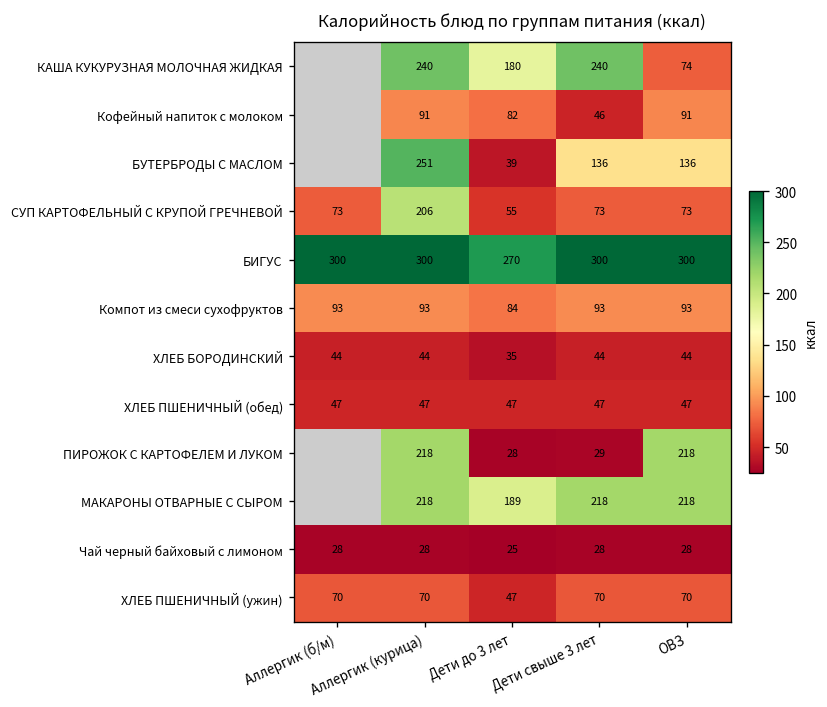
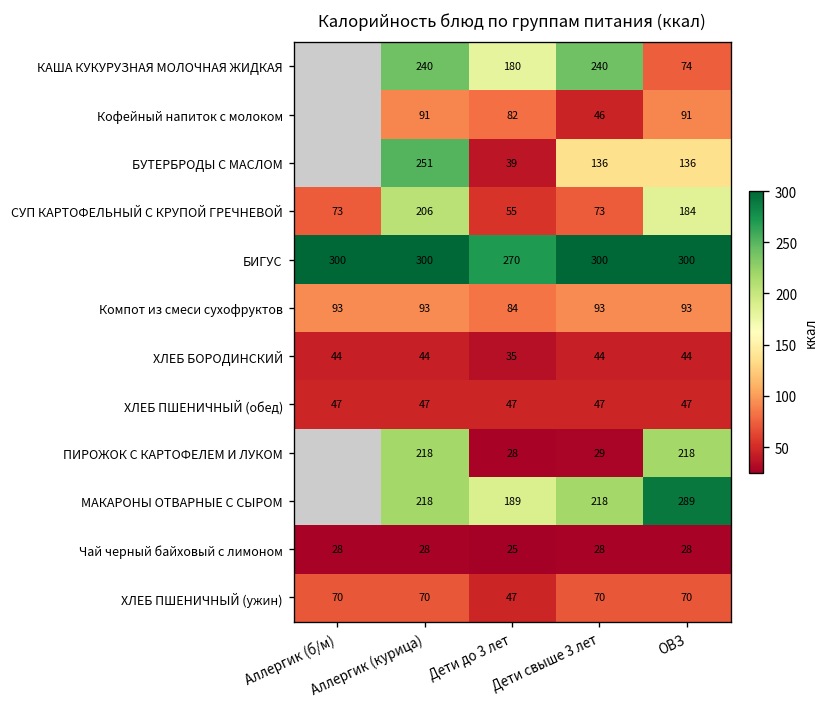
  {
    "КАША КУКУРУЗНАЯ МОЛОЧНАЯ ЖИДКАЯ": {
      "Аллергик (курица)": 240,
      "Дети до 3 лет": 180,
      "Дети свыше 3 лет": 240,
      "ОВЗ": 74
    },
    "Кофейный напиток с молоком": {
      "Аллергик (курица)": 91,
      "Дети до 3 лет": 82,
      "Дети свыше 3 лет": 46,
      "ОВЗ": 91
    },
    "БУТЕРБРОДЫ С МАСЛОМ": {
      "Аллергик (курица)": 251,
      "Дети до 3 лет": 39,
      "Дети свыше 3 лет": 136,
      "ОВЗ": 136
    },
    "СУП КАРТОФЕЛЬНЫЙ С КРУПОЙ ГРЕЧНЕВОЙ": {
      "Аллергик (б/м)": 73,
      "Аллергик (курица)": 206,
      "Дети до 3 лет": 55,
      "Дети свыше 3 лет": 73,
-     "ОВЗ": 73
+     "ОВЗ": 184
    },
    "БИГУС": {
      "Аллергик (б/м)": 300,
      "Аллергик (курица)": 300,
      "Дети до 3 лет": 270,
      "Дети свыше 3 лет": 300,
      "ОВЗ": 300
    },
    "Компот из смеси сухофруктов": {
      "Аллергик (б/м)": 93,
      "Аллергик (курица)": 93,
      "Дети до 3 лет": 84,
      "Дети свыше 3 лет": 93,
      "ОВЗ": 93
    },
    "ХЛЕБ БОРОДИНСКИЙ": {
      "Аллергик (б/м)": 44,
      "Аллергик (курица)": 44,
      "Дети до 3 лет": 35,
      "Дети свыше 3 лет": 44,
      "ОВЗ": 44
    },
    "ХЛЕБ ПШЕНИЧНЫЙ (обед)": {
      "Аллергик (б/м)": 47,
      "Аллергик (курица)": 47,
      "Дети до 3 лет": 47,
      "Дети свыше 3 лет": 47,
      "ОВЗ": 47
    },
    "ПИРОЖОК С КАРТОФЕЛЕМ И ЛУКОМ": {
      "Аллергик (курица)": 218,
      "Дети до 3 лет": 28,
      "Дети свыше 3 лет": 29,
      "ОВЗ": 218
    },
    "МАКАРОНЫ ОТВАРНЫЕ С СЫРОМ": {
      "Аллергик (курица)": 218,
      "Дети до 3 лет": 189,
      "Дети свыше 3 лет": 218,
-     "ОВЗ": 218
+     "ОВЗ": 289
    },
    "Чай черный байховый с лимоном": {
      "Аллергик (б/м)": 28,
      "Аллергик (курица)": 28,
      "Дети до 3 лет": 25,
      "Дети свыше 3 лет": 28,
      "ОВЗ": 28
    },
    "ХЛЕБ ПШЕНИЧНЫЙ (ужин)": {
      "Аллергик (б/м)": 70,
      "Аллергик (курица)": 70,
      "Дети до 3 лет": 47,
      "Дети свыше 3 лет": 70,
      "ОВЗ": 70
    }
  }
